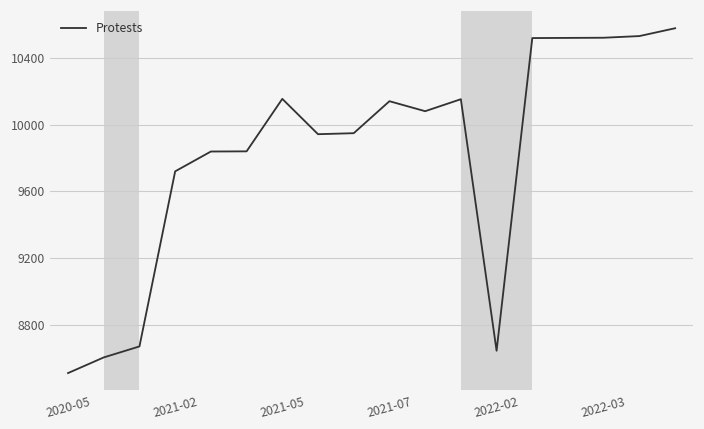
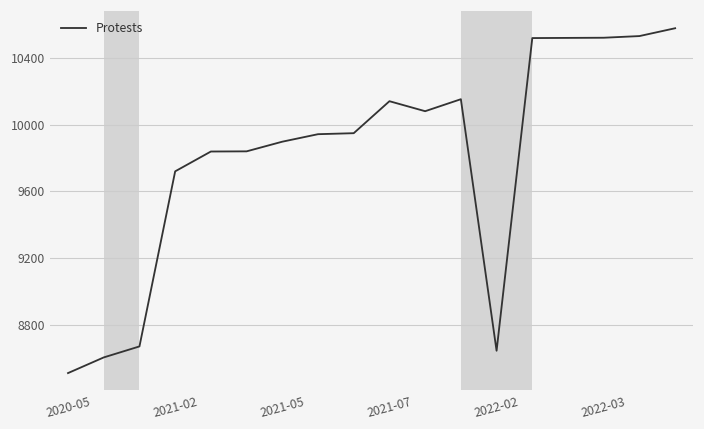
  {
    "2020-05": 8510,
    "2021-02": 9720,
-   "2021-05": 10160,
+   "2021-05": 9900,
    "2021-07": 10140,
    "2022-02": 8640,
    "2022-03": 10520
  }
